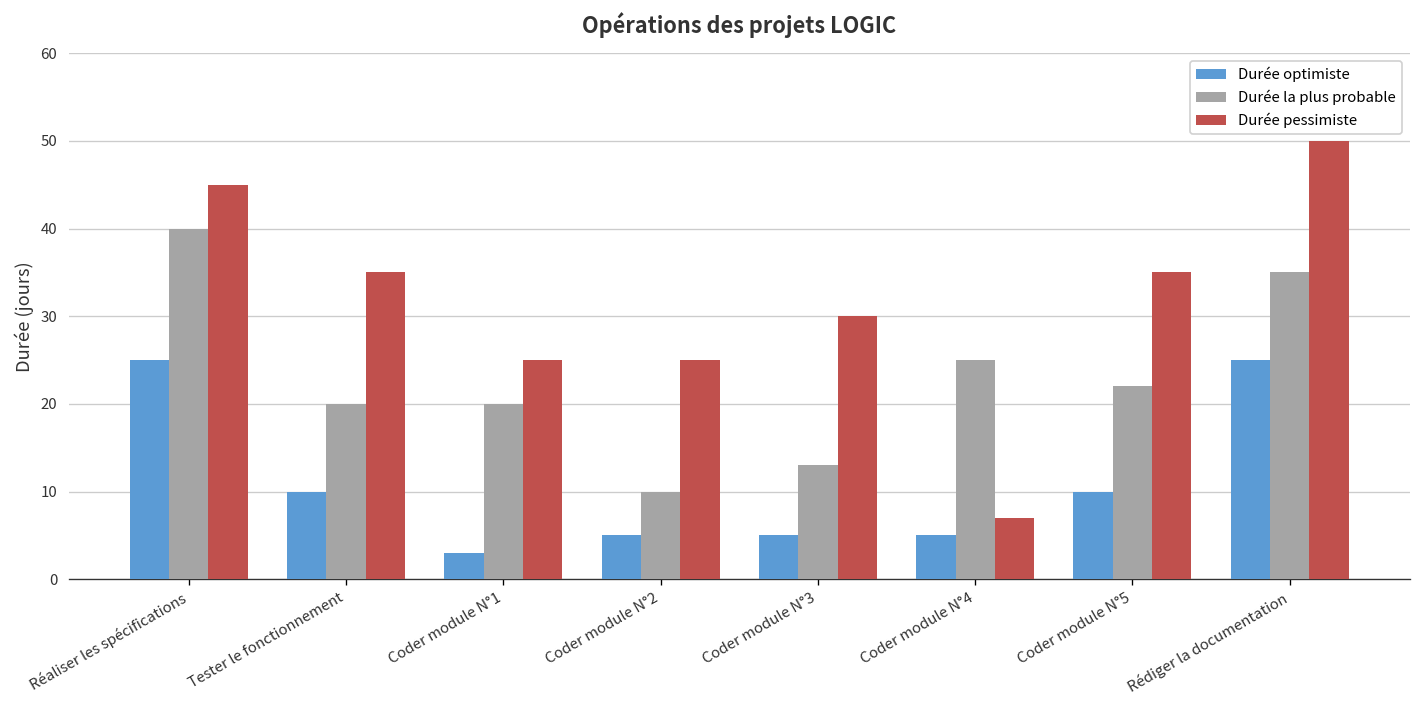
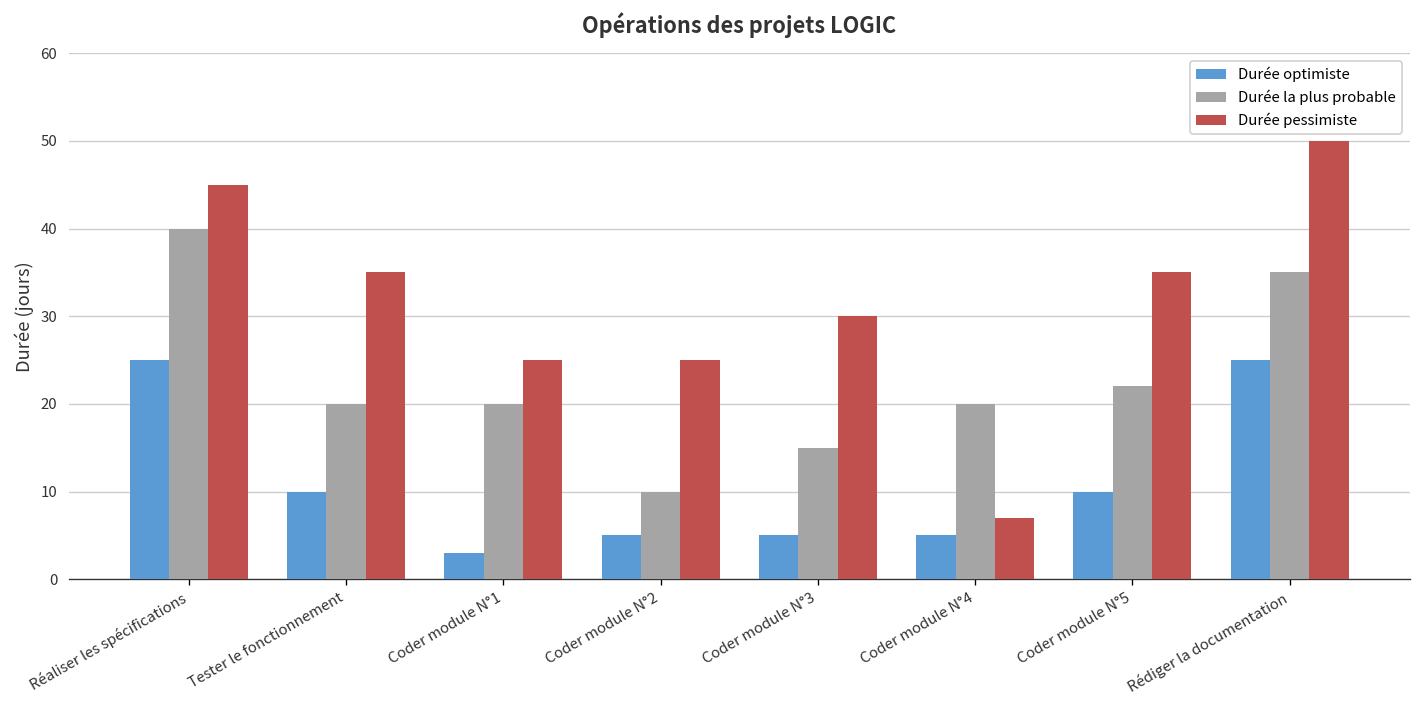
  {
    "Durée optimiste": {
      "Réaliser les spécifications": 25,
      "Tester le fonctionnement": 10,
      "Coder module N°1": 3,
      "Coder module N°2": 5,
      "Coder module N°3": 5,
      "Coder module N°4": 5,
      "Coder module N°5": 10,
      "Rédiger la documentation": 25
    },
    "Durée la plus probable": {
      "Réaliser les spécifications": 40,
      "Tester le fonctionnement": 20,
      "Coder module N°1": 20,
      "Coder module N°2": 10,
-     "Coder module N°3": 13,
-     "Coder module N°4": 25,
+     "Coder module N°3": 15,
+     "Coder module N°4": 20,
      "Coder module N°5": 22,
      "Rédiger la documentation": 35
    },
    "Durée pessimiste": {
      "Réaliser les spécifications": 45,
      "Tester le fonctionnement": 35,
      "Coder module N°1": 25,
      "Coder module N°2": 25,
      "Coder module N°3": 30,
      "Coder module N°4": 7,
      "Coder module N°5": 35,
      "Rédiger la documentation": 50
    }
  }
